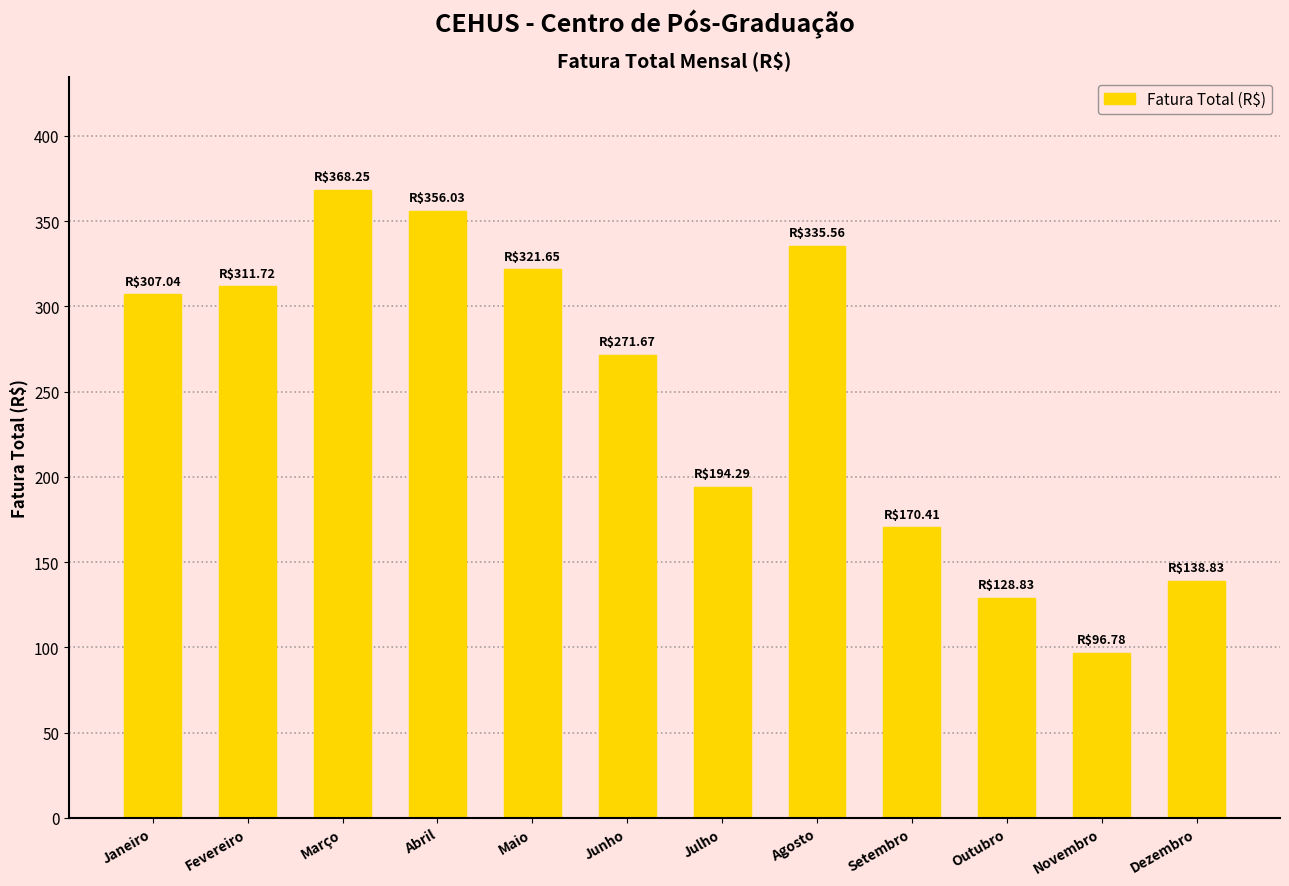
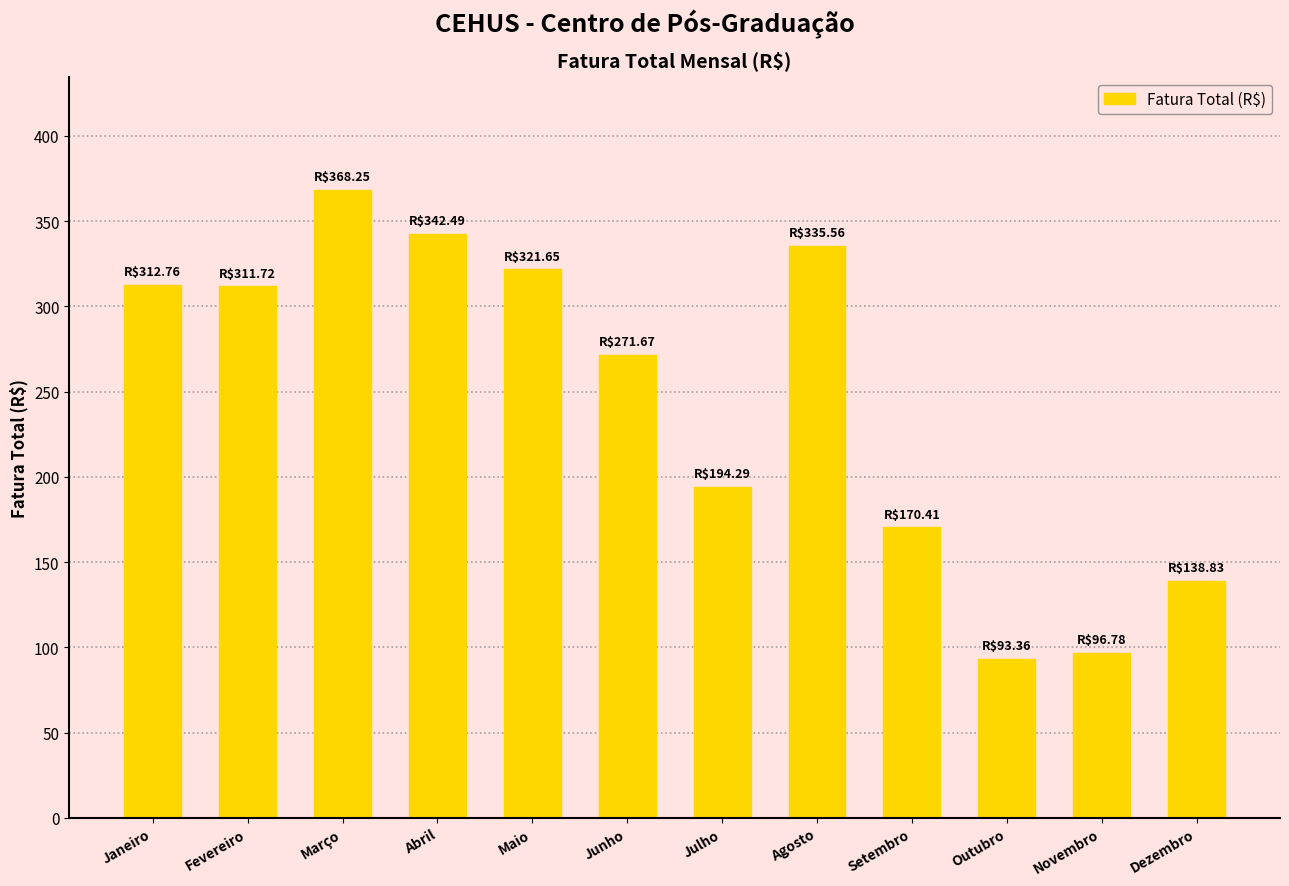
  {
-   "Janeiro": "$307.04",
+   "Janeiro": "$312.76",
    "Fevereiro": "$311.72",
    "Março": "$368.25",
-   "Abril": "$356.03",
+   "Abril": "$342.49",
    "Maio": "$321.65",
    "Junho": "$271.67",
    "Julho": "$194.29",
    "Agosto": "$335.56",
    "Setembro": "$170.41",
-   "Outubro": "$128.83",
+   "Outubro": "$93.36",
    "Novembro": "$96.78",
    "Dezembro": "$138.83"
  }
